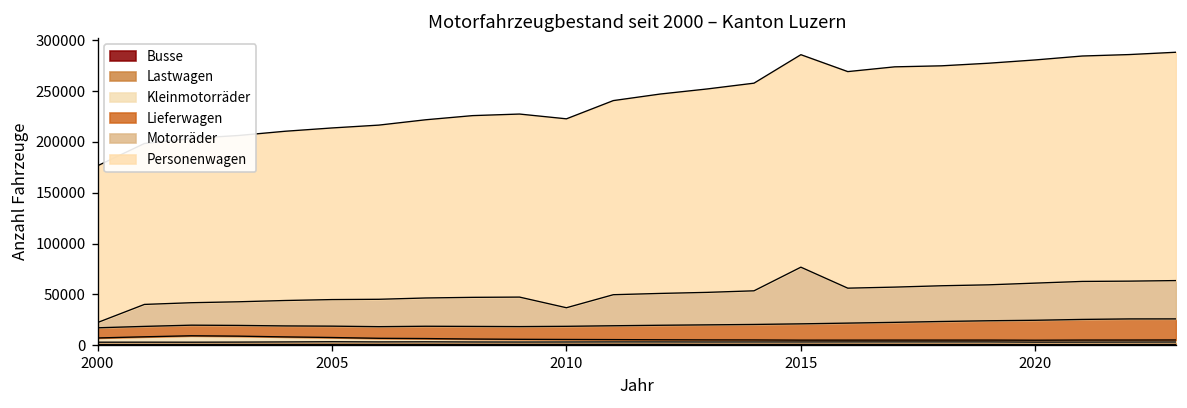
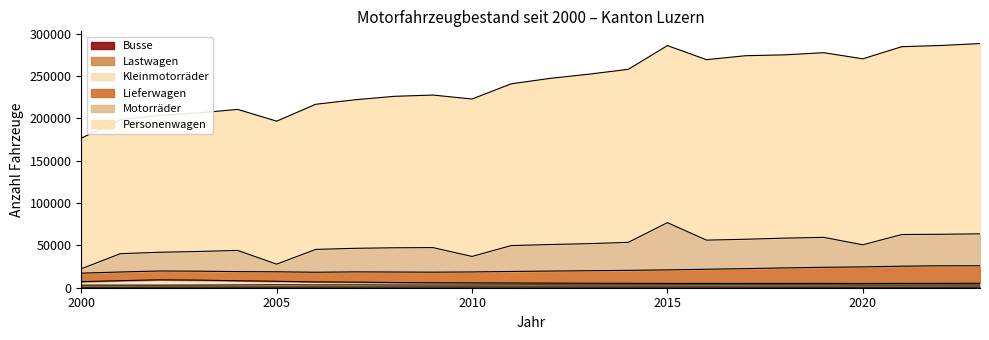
  {
    "Motorräder": {
      "2000": 10000,
-     "2005": 30000,
+     "2005": 10000,
      "2010": 20000,
      "2015": 60000,
-     "2020": 40000
+     "2020": 30000
    }
  }
